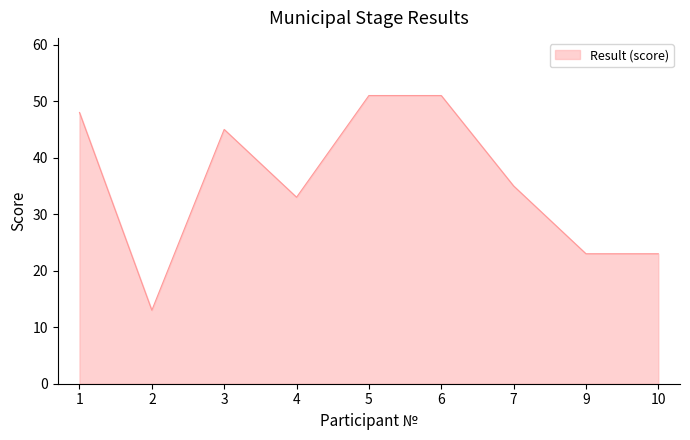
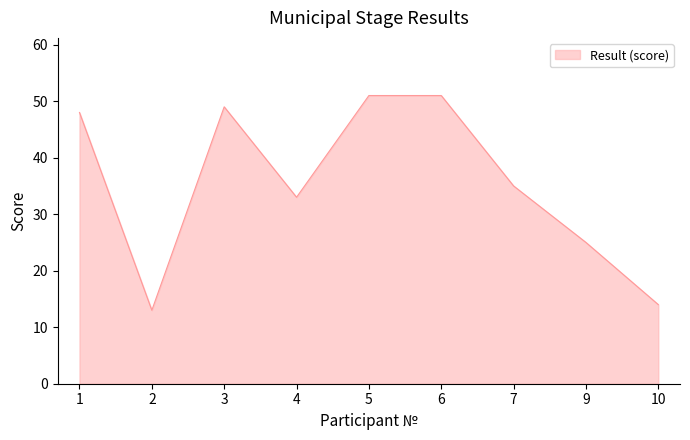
  {
    "1": 48,
    "2": 13,
-   "3": 45,
+   "3": 49,
    "4": 33,
    "5": 51,
    "6": 51,
    "7": 35,
-   "9": 23,
-   "10": 23
+   "9": 25,
+   "10": 14
  }
